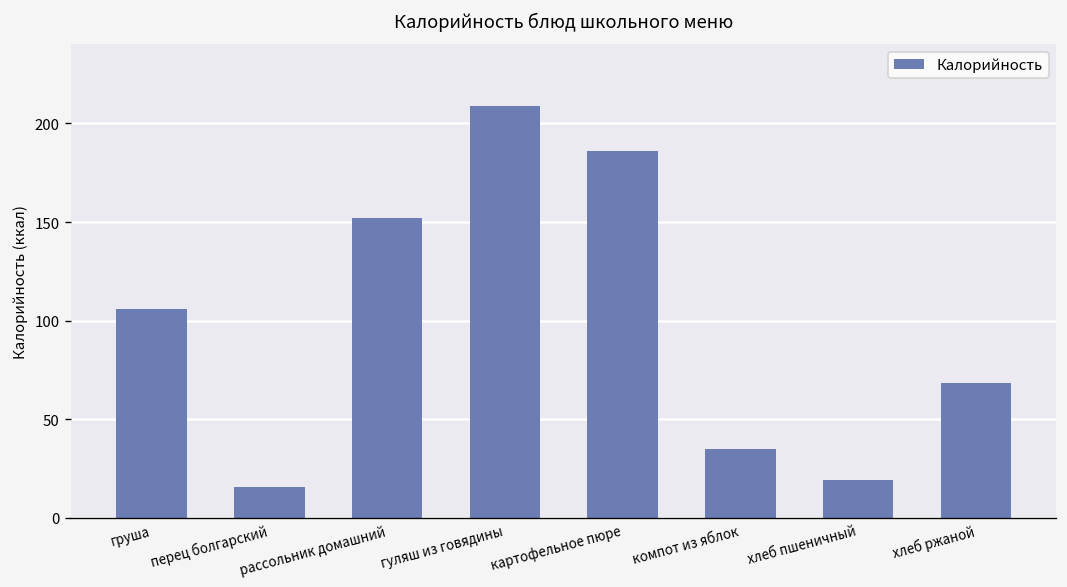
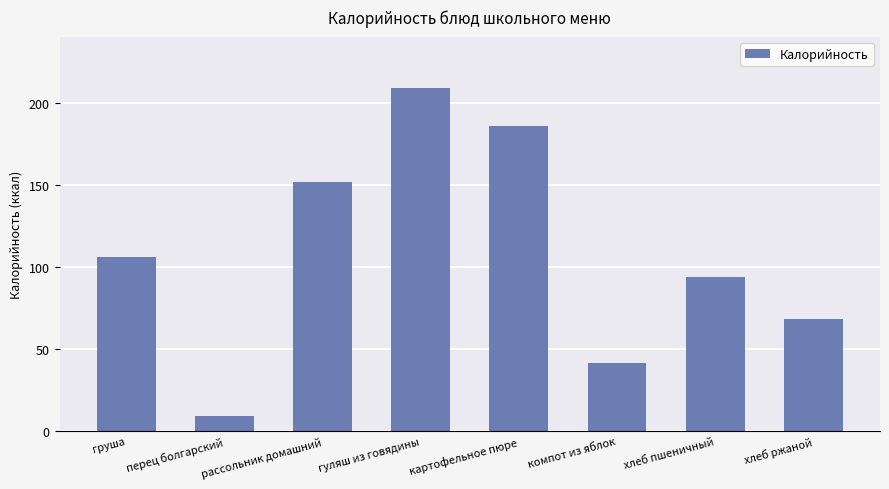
  {
    "груша": 106,
-   "перец болгарский": 15,
+   "перец болгарский": 9,
    "рассольник домашний": 152,
    "гуляш из говядины": 209,
    "картофельное пюре": 186,
-   "компот из яблок": 35,
-   "хлеб пшеничный": 19,
+   "компот из яблок": 42,
+   "хлеб пшеничный": 94,
    "хлеб ржаной": 68
  }
